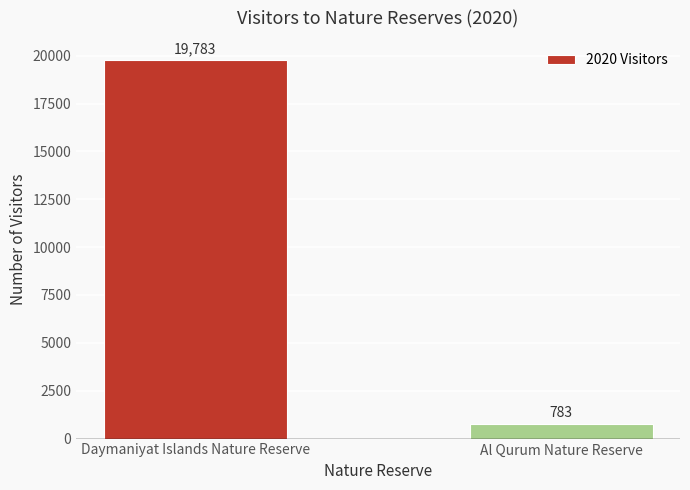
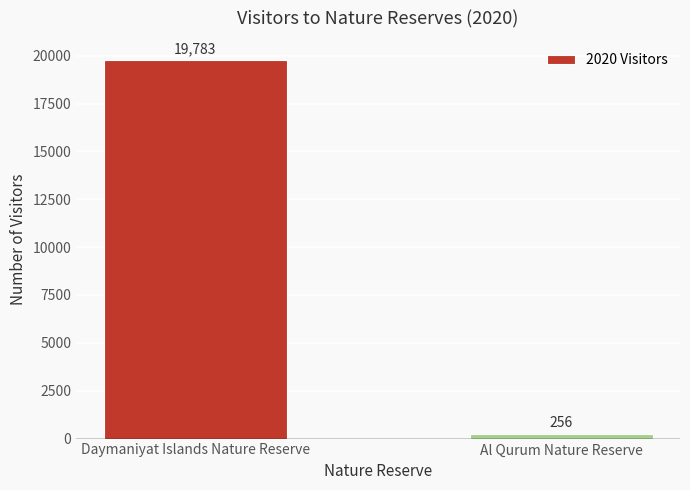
  {
    "Daymaniyat Islands Nature Reserve": "19,783",
-   "Al Qurum Nature Reserve": "783"
+   "Al Qurum Nature Reserve": "256"
  }
